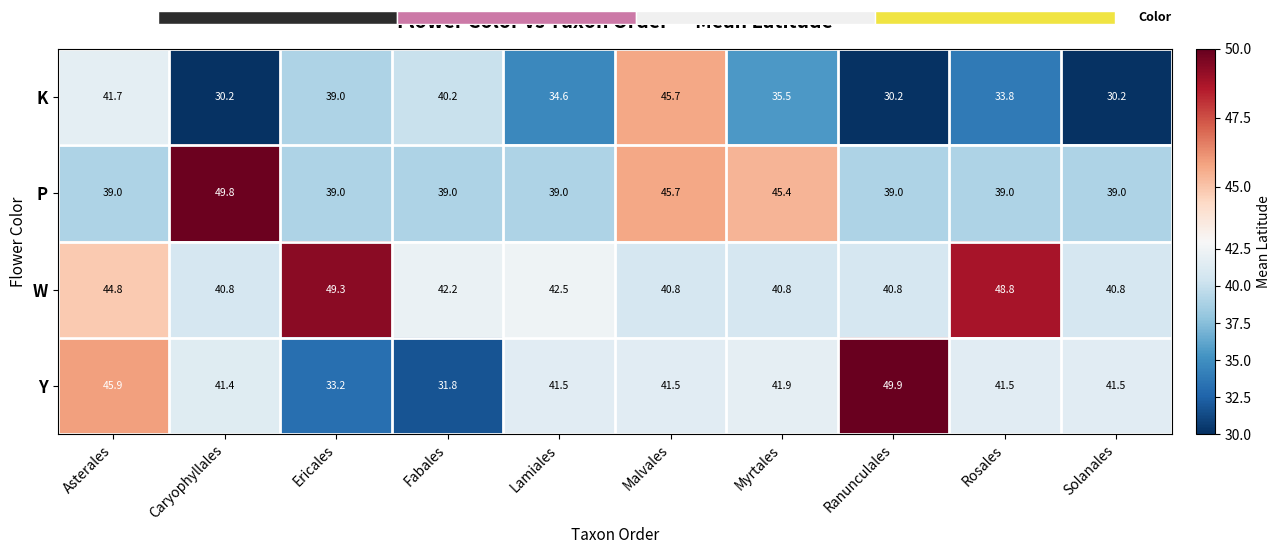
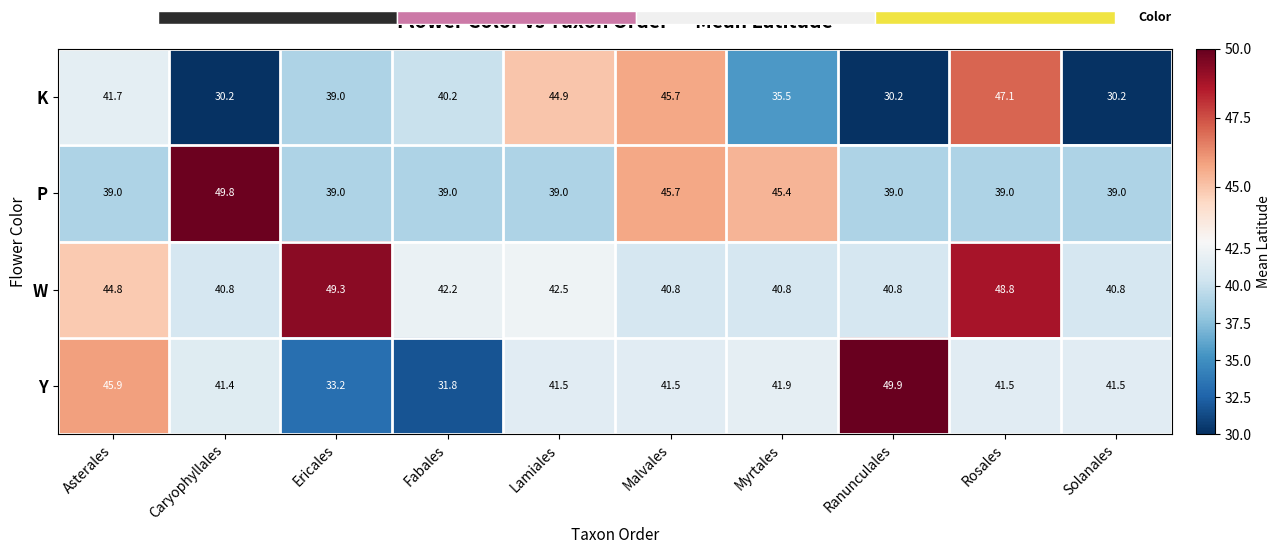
  {
    "Flower Color vs Taxon Order — Mean Latitude": {
      "K": {
        "Asterales": 41.7,
        "Caryophyllales": 30.2,
        "Ericales": 39.0,
        "Fabales": 40.2,
-       "Lamiales": 34.6,
+       "Lamiales": 44.9,
        "Malvales": 45.7,
        "Myrtales": 35.5,
        "Ranunculales": 30.2,
-       "Rosales": 33.8,
+       "Rosales": 47.1,
        "Solanales": 30.2
      },
      "P": {
        "Asterales": 39.0,
        "Caryophyllales": 49.8,
        "Ericales": 39.0,
        "Fabales": 39.0,
        "Lamiales": 39.0,
        "Malvales": 45.7,
        "Myrtales": 45.4,
        "Ranunculales": 39.0,
        "Rosales": 39.0,
        "Solanales": 39.0
      },
      "W": {
        "Asterales": 44.8,
        "Caryophyllales": 40.8,
        "Ericales": 49.3,
        "Fabales": 42.2,
        "Lamiales": 42.5,
        "Malvales": 40.8,
        "Myrtales": 40.8,
        "Ranunculales": 40.8,
        "Rosales": 48.8,
        "Solanales": 40.8
      },
      "Y": {
        "Asterales": 45.9,
        "Caryophyllales": 41.4,
        "Ericales": 33.2,
        "Fabales": 31.8,
        "Lamiales": 41.5,
        "Malvales": 41.5,
        "Myrtales": 41.9,
        "Ranunculales": 49.9,
        "Rosales": 41.5,
        "Solanales": 41.5
      }
    }
  }
